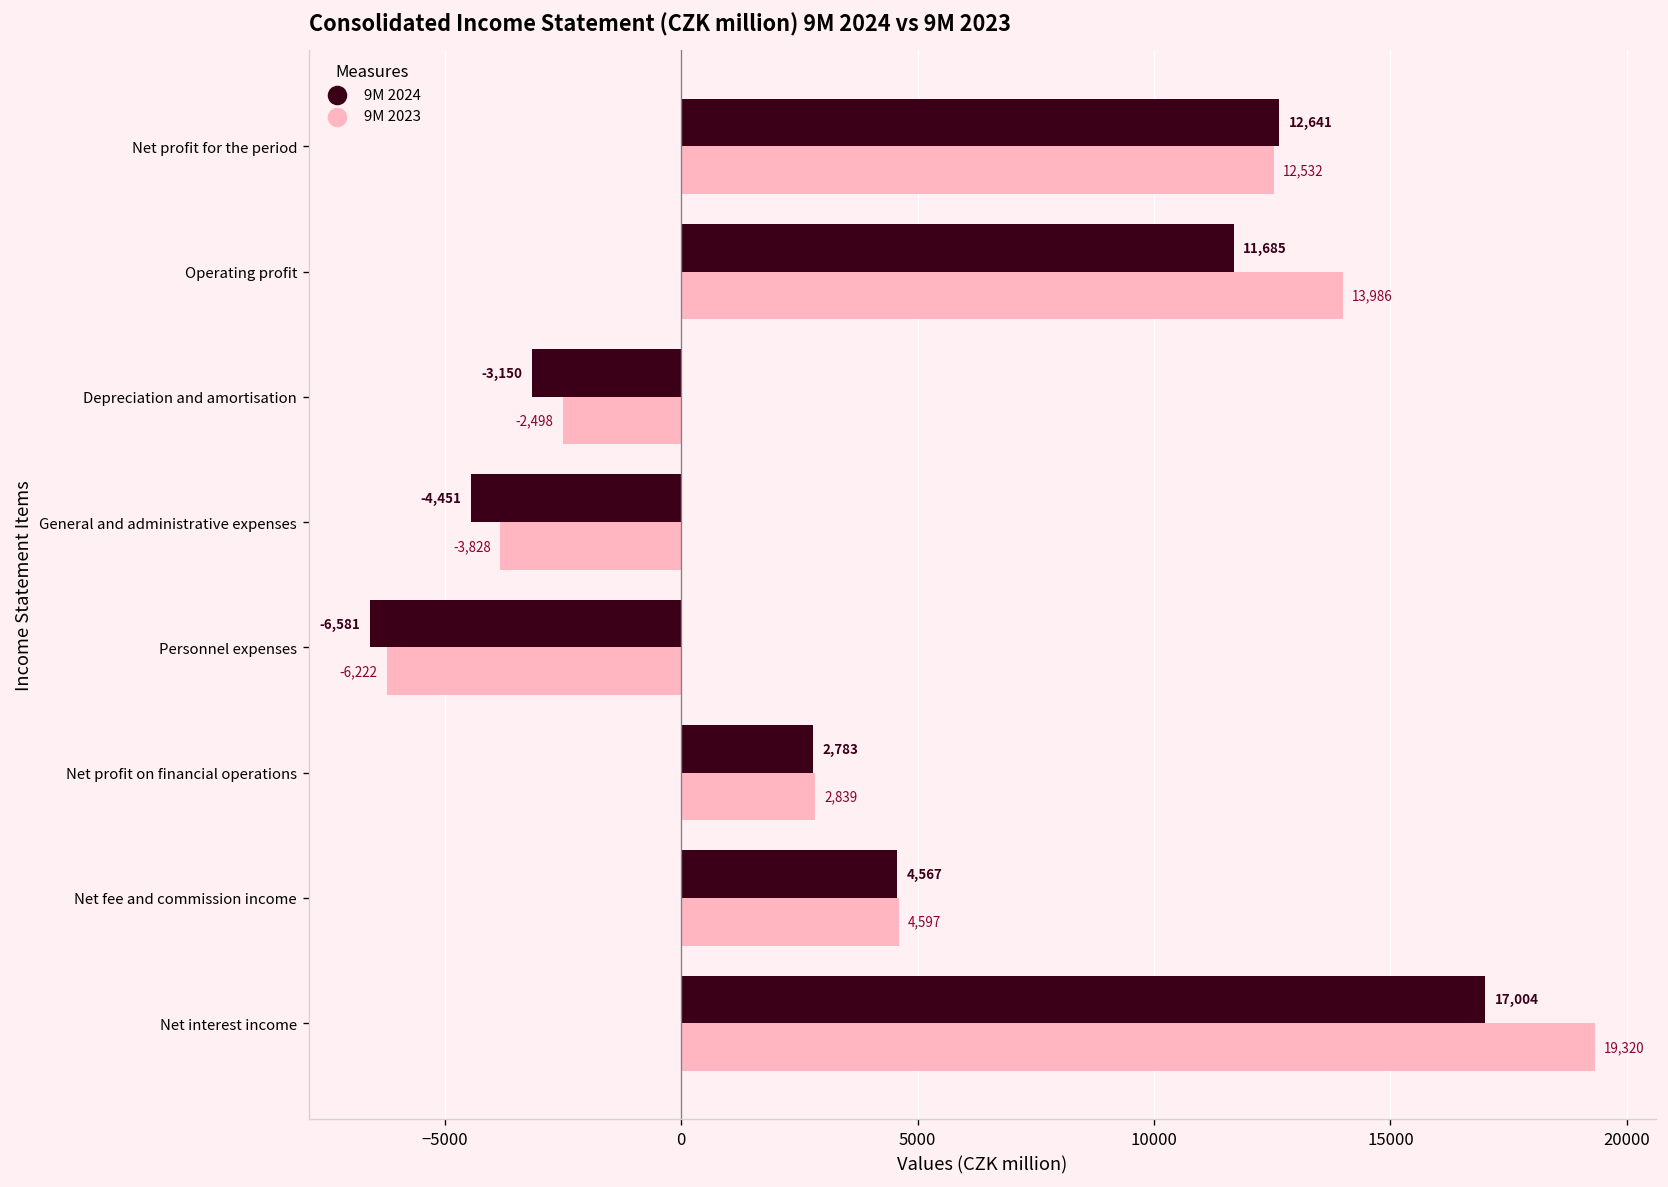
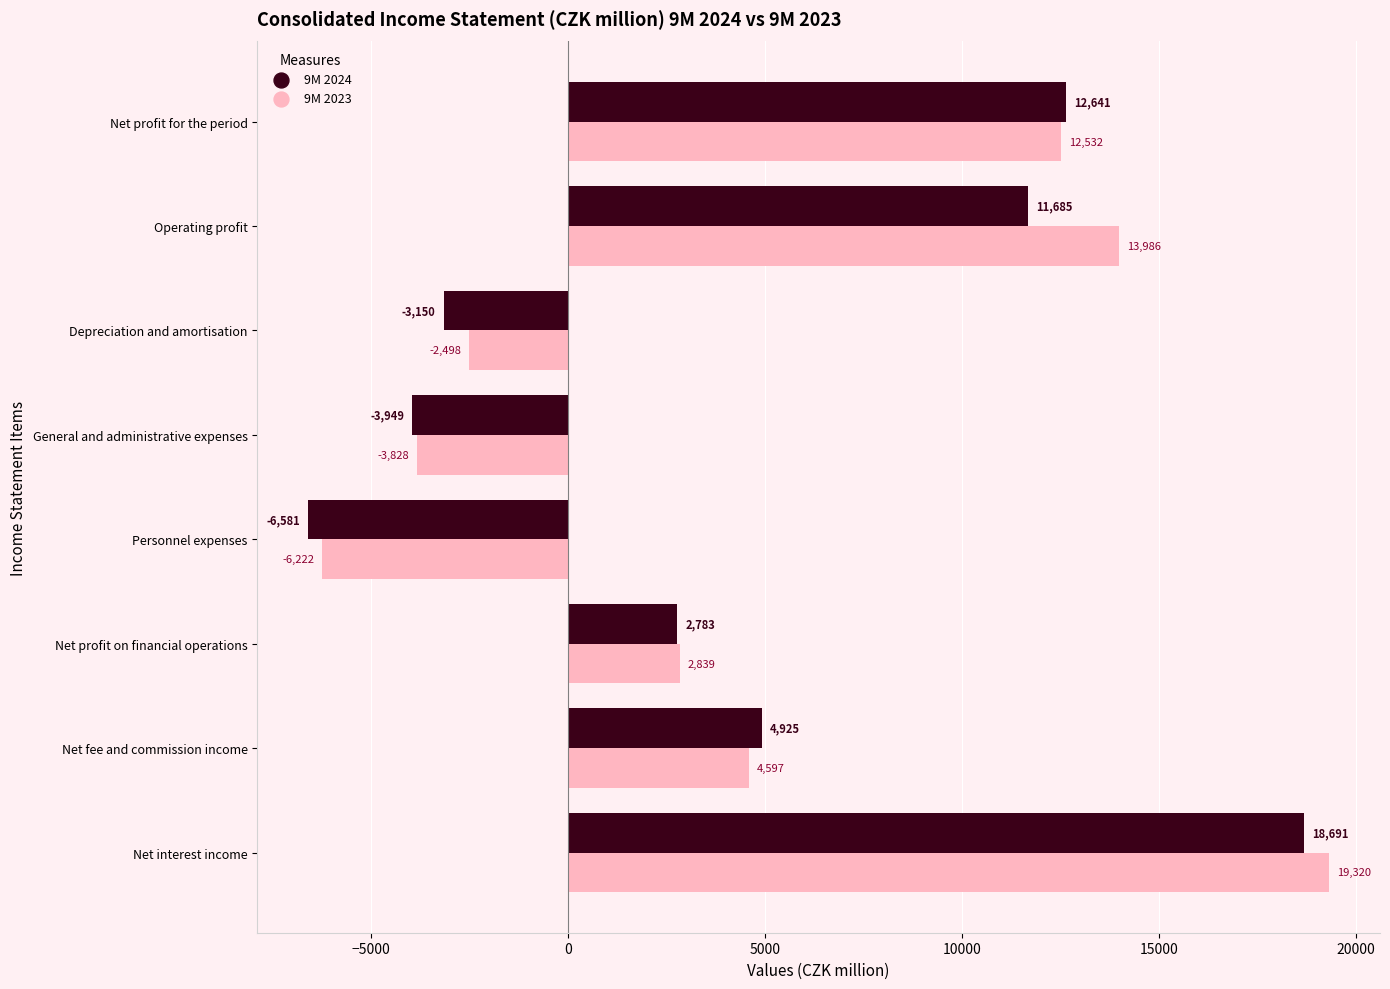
  {
    "9M 2024": {
      "Net profit for the period": "12,641",
      "Operating profit": "11,685",
      "Depreciation and amortisation": "-3,150",
-     "General and administrative expenses": "-4,451",
+     "General and administrative expenses": "-3,949",
      "Personnel expenses": "-6,581",
      "Net profit on financial operations": "2,783",
-     "Net fee and commission income": "4,567",
-     "Net interest income": "17,004"
+     "Net fee and commission income": "4,925",
+     "Net interest income": "18,691"
    },
    "9M 2023": {
      "Net profit for the period": "12,532",
      "Operating profit": "13,986",
      "Depreciation and amortisation": "-2,498",
      "General and administrative expenses": "-3,828",
      "Personnel expenses": "-6,222",
      "Net profit on financial operations": "2,839",
      "Net fee and commission income": "4,597",
      "Net interest income": "19,320"
    }
  }
